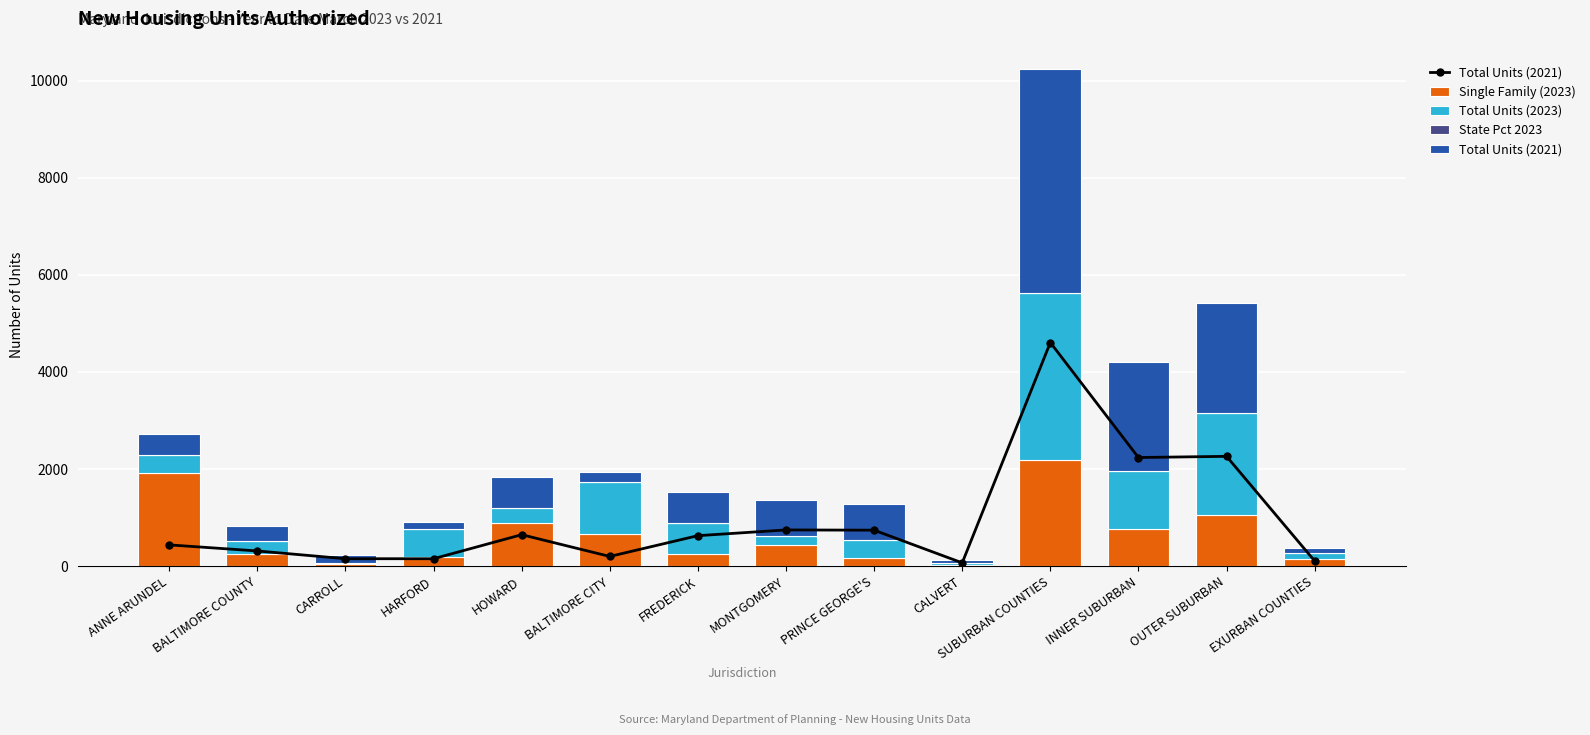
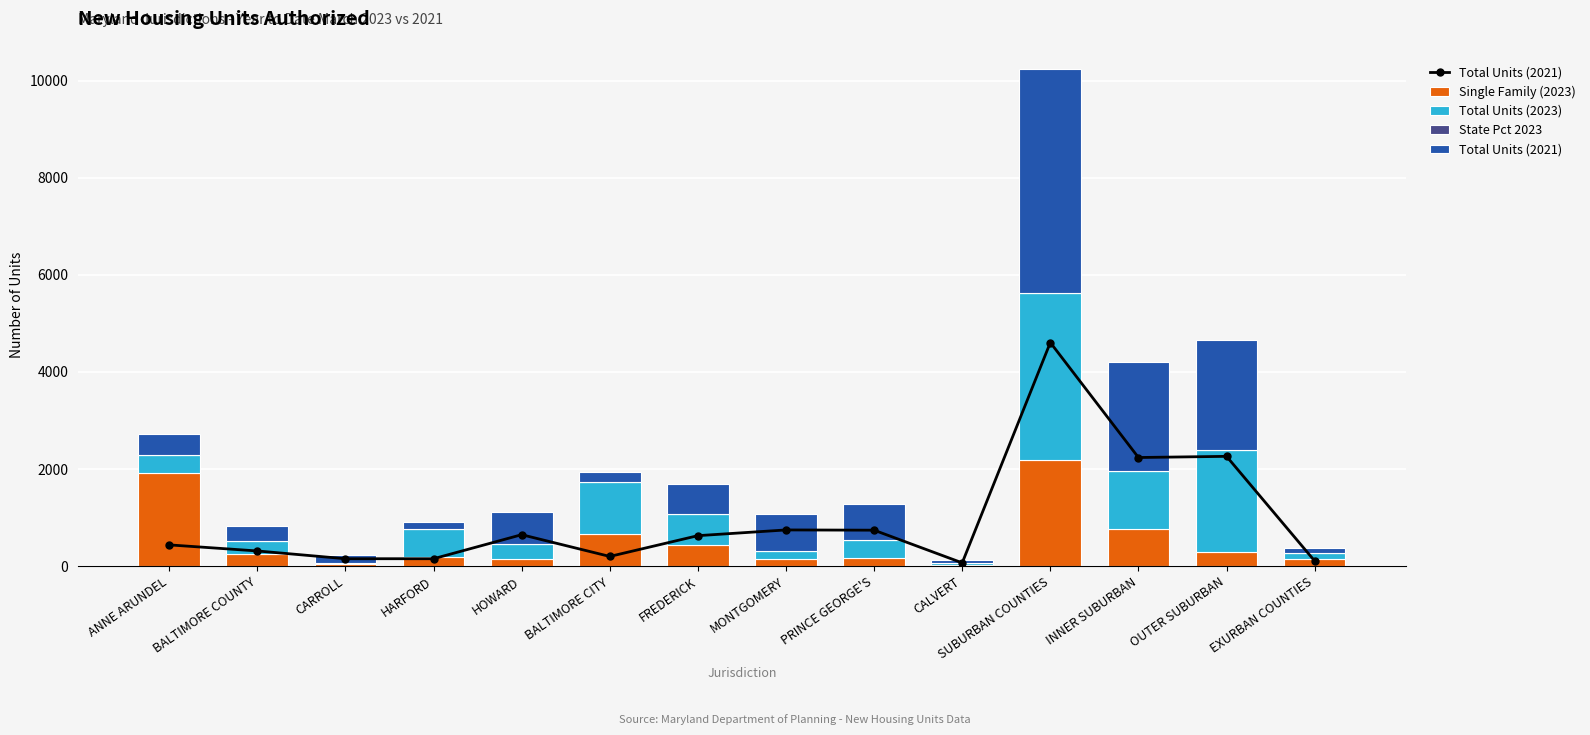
  {
    "Single Family (2023)": {
      "ANNE ARUNDEL": 1900,
      "BALTIMORE COUNTY": 200,
      "HARFORD": 200,
-     "HOWARD": 900,
+     "HOWARD": 200,
      "BALTIMORE CITY": 700,
-     "FREDERICK": 300,
-     "MONTGOMERY": 400,
+     "FREDERICK": 400,
+     "MONTGOMERY": 100,
      "PRINCE GEORGE'S": 200,
      "SUBURBAN COUNTIES": 2200,
      "INNER SUBURBAN": 800,
-     "OUTER SUBURBAN": 1000,
+     "OUTER SUBURBAN": 300,
      "EXURBAN COUNTIES": 100
    }
  }
